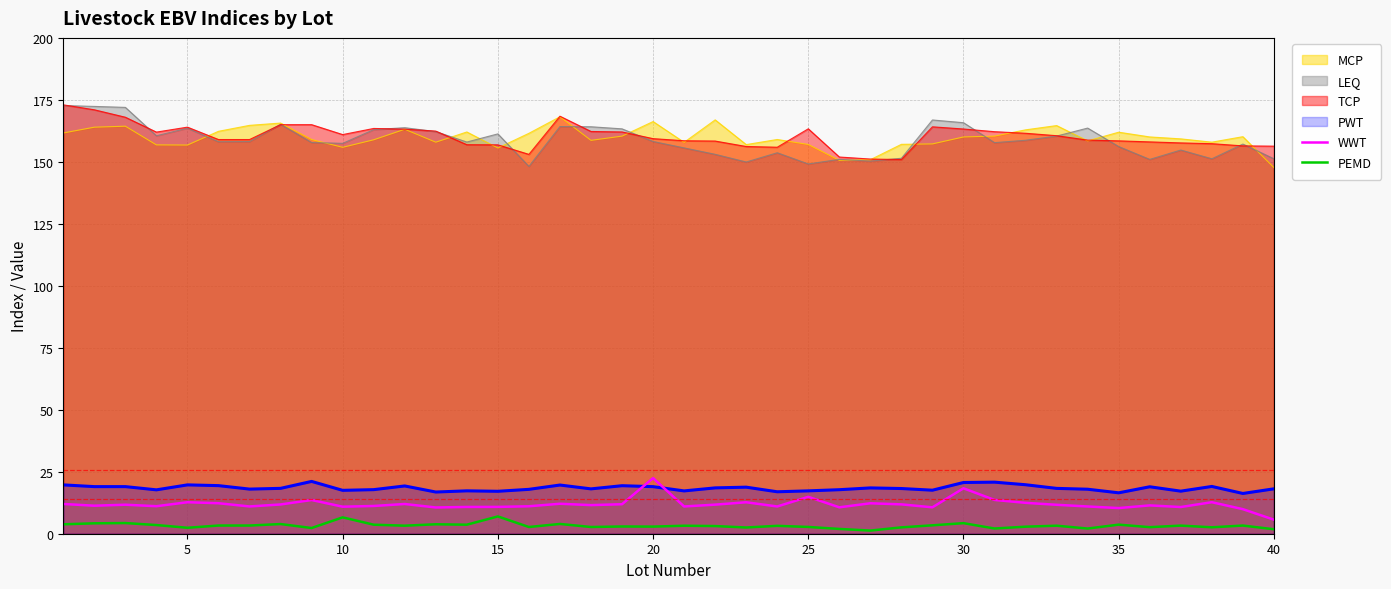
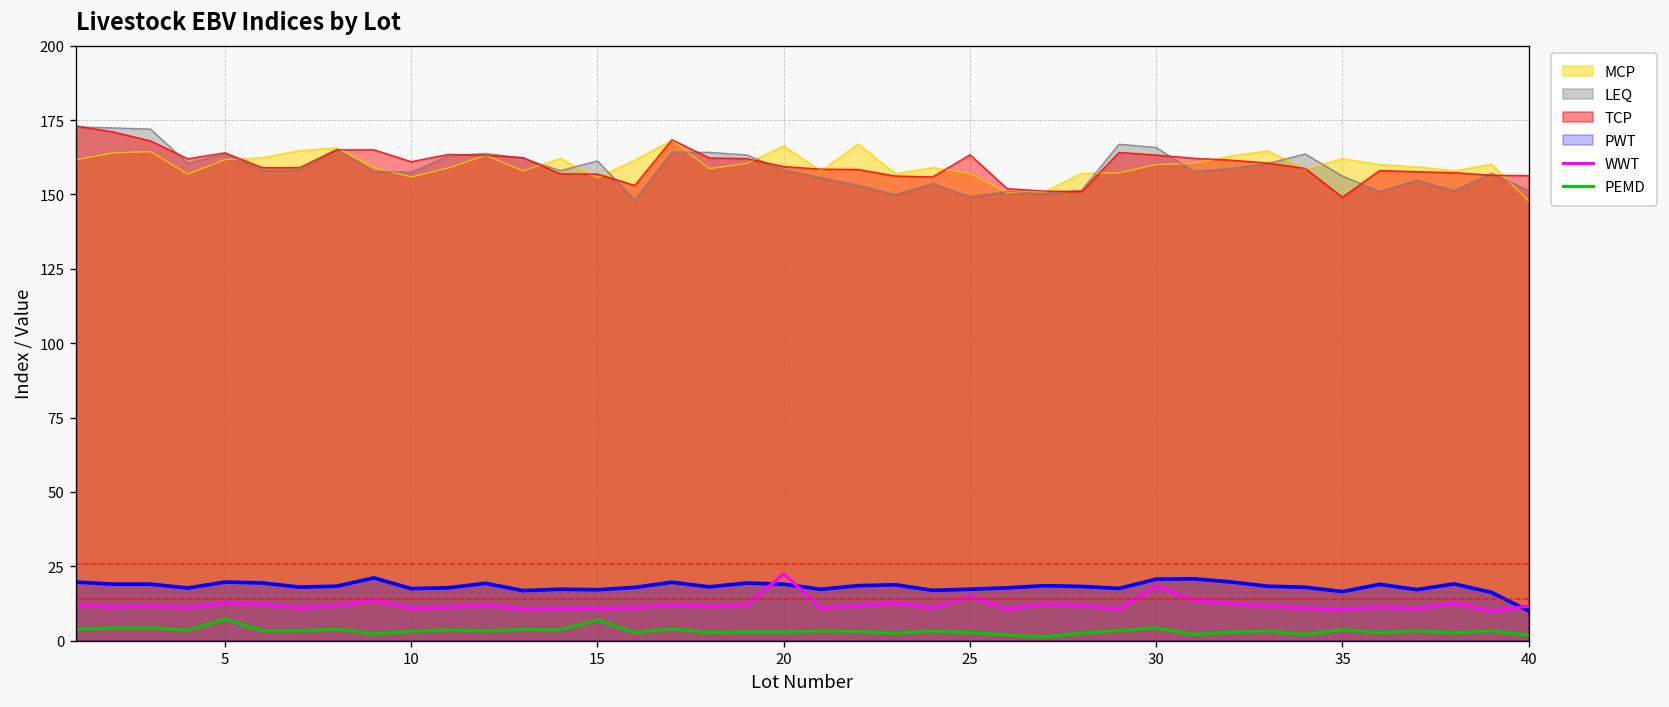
  {
    "MCP": {
-     "5": 157,
+     "5": 162,
      "10": 156,
      "15": 156,
      "20": 166,
      "25": 157,
      "30": 160,
      "35": 162,
      "40": 148
    },
    "LEQ": {
      "10": 157,
      "15": 161,
      "20": 158,
      "25": 149,
      "30": 166,
      "35": 156,
      "40": 151
    },
    "TCP": {
      "10": 161,
      "15": 157,
      "20": 159,
      "25": 163,
      "30": 163,
-     "35": 158,
+     "35": 149,
      "40": 156
    },
    "PWT": {
      "5": 20,
      "10": 18,
      "15": 17,
      "20": 19,
      "25": 17,
      "30": 21,
      "35": 17,
-     "40": 18
+     "40": 10
    },
    "WWT": {
      "5": 13,
      "10": 11,
      "15": 11,
      "20": 22,
      "25": 15,
      "30": 18,
      "35": 10,
-     "40": 6
+     "40": 12
    },
    "PEMD": {
-     "5": 2,
-     "10": 7,
+     "5": 7,
+     "10": 3,
      "15": 7,
      "20": 3,
      "25": 3,
      "30": 4,
      "35": 4,
      "40": 2
    }
  }
